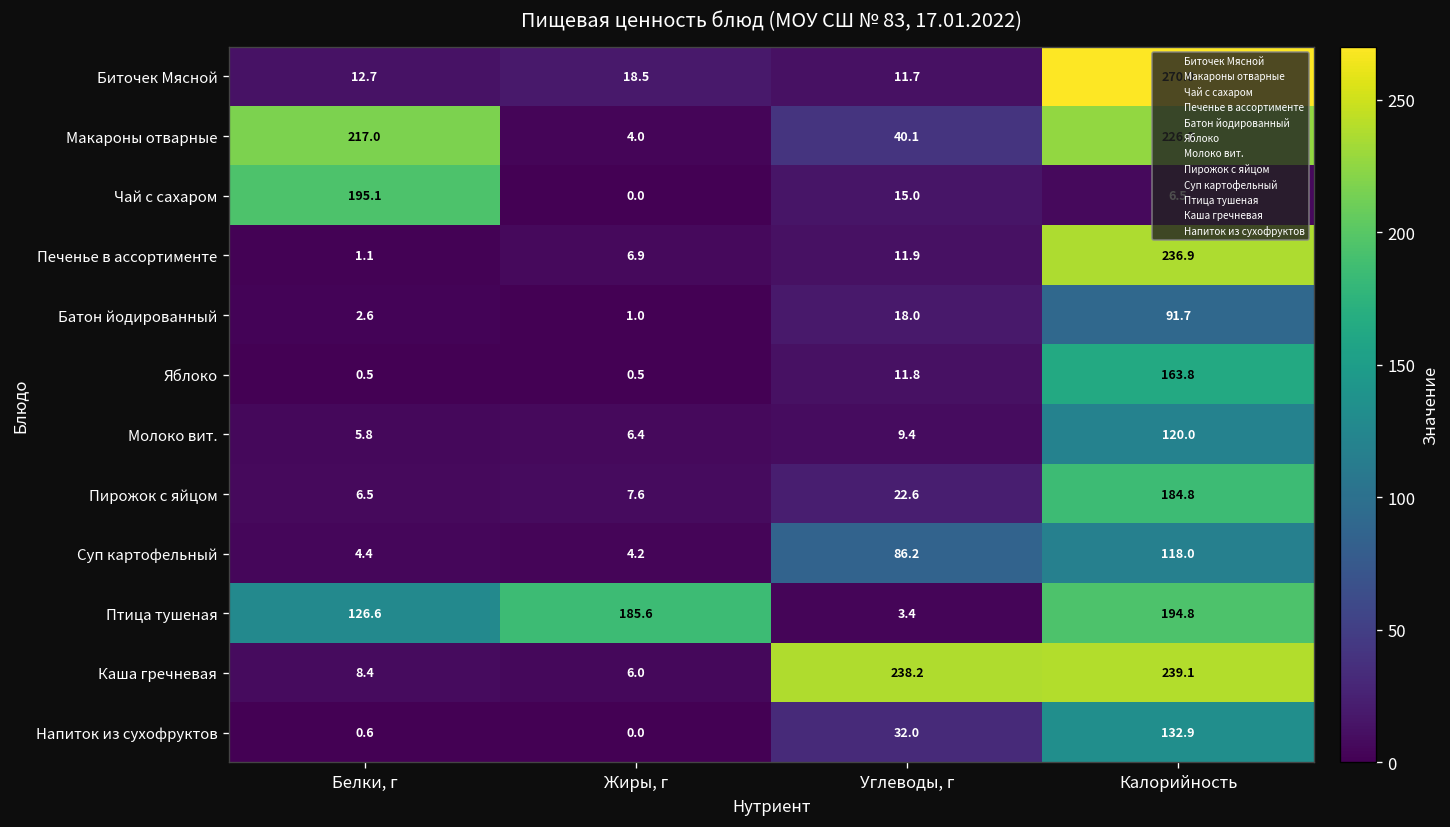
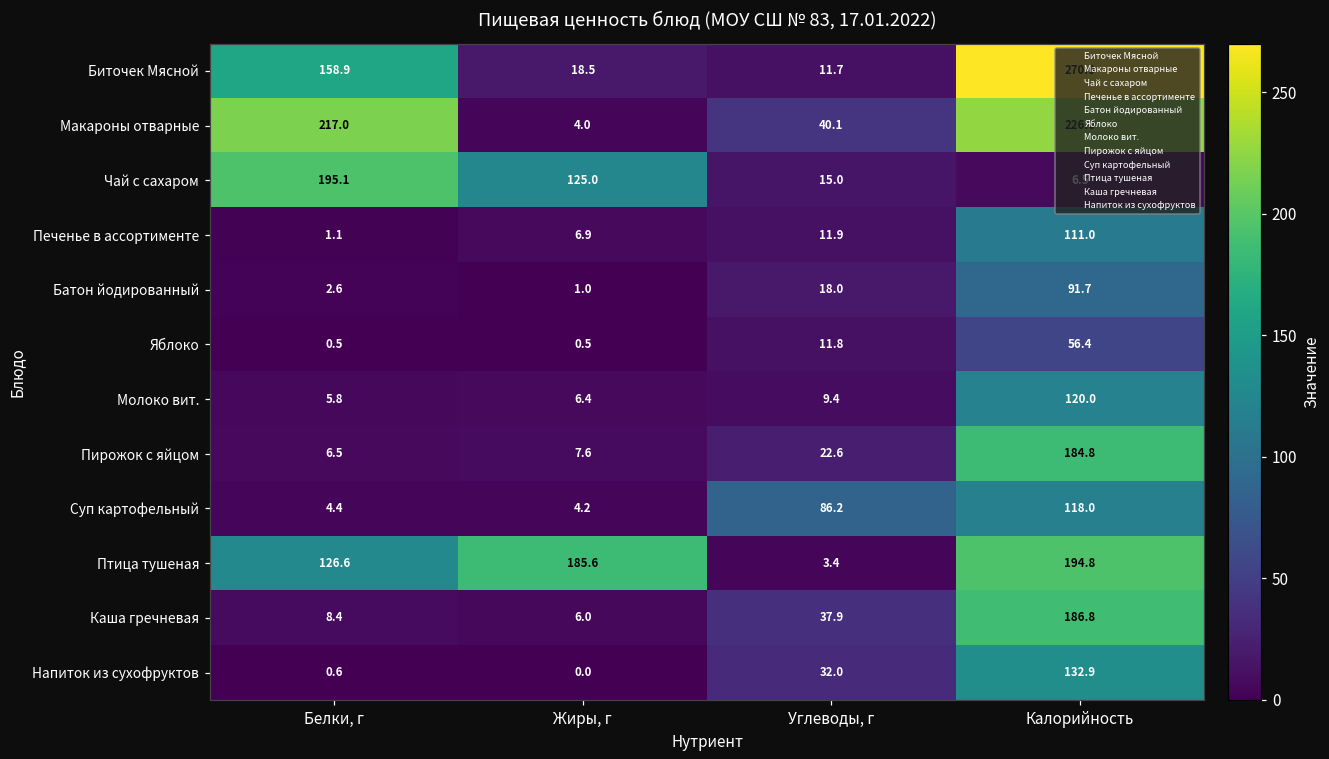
  {
    "Биточек Мясной": {
-     "Белки, г": 12.7,
+     "Белки, г": 158.9,
      "Жиры, г": 18.5,
      "Углеводы, г": 11.7
    },
    "Макароны отварные": {
      "Белки, г": 217.0,
      "Жиры, г": 4.0,
      "Углеводы, г": 40.1
    },
    "Чай с сахаром": {
      "Белки, г": 195.1,
-     "Жиры, г": 0.0,
+     "Жиры, г": 125.0,
      "Углеводы, г": 15.0
    },
    "Печенье в ассортименте": {
      "Белки, г": 1.1,
      "Жиры, г": 6.9,
      "Углеводы, г": 11.9,
-     "Калорийность": 236.9
+     "Калорийность": 111.0
    },
    "Батон йодированный": {
      "Белки, г": 2.6,
      "Жиры, г": 1.0,
      "Углеводы, г": 18.0,
      "Калорийность": 91.7
    },
    "Яблоко": {
      "Белки, г": 0.5,
      "Жиры, г": 0.5,
      "Углеводы, г": 11.8,
-     "Калорийность": 163.8
+     "Калорийность": 56.4
    },
    "Молоко вит.": {
      "Белки, г": 5.8,
      "Жиры, г": 6.4,
      "Углеводы, г": 9.4,
      "Калорийность": 120.0
    },
    "Пирожок с яйцом": {
      "Белки, г": 6.5,
      "Жиры, г": 7.6,
      "Углеводы, г": 22.6,
      "Калорийность": 184.8
    },
    "Суп картофельный": {
      "Белки, г": 4.4,
      "Жиры, г": 4.2,
      "Углеводы, г": 86.2,
      "Калорийность": 118.0
    },
    "Птица тушеная": {
      "Белки, г": 126.6,
      "Жиры, г": 185.6,
      "Углеводы, г": 3.4,
      "Калорийность": 194.8
    },
    "Каша гречневая": {
      "Белки, г": 8.4,
      "Жиры, г": 6.0,
-     "Углеводы, г": 238.2,
-     "Калорийность": 239.1
+     "Углеводы, г": 37.9,
+     "Калорийность": 186.8
    },
    "Напиток из сухофруктов": {
      "Белки, г": 0.6,
      "Жиры, г": 0.0,
      "Углеводы, г": 32.0,
      "Калорийность": 132.9
    }
  }
